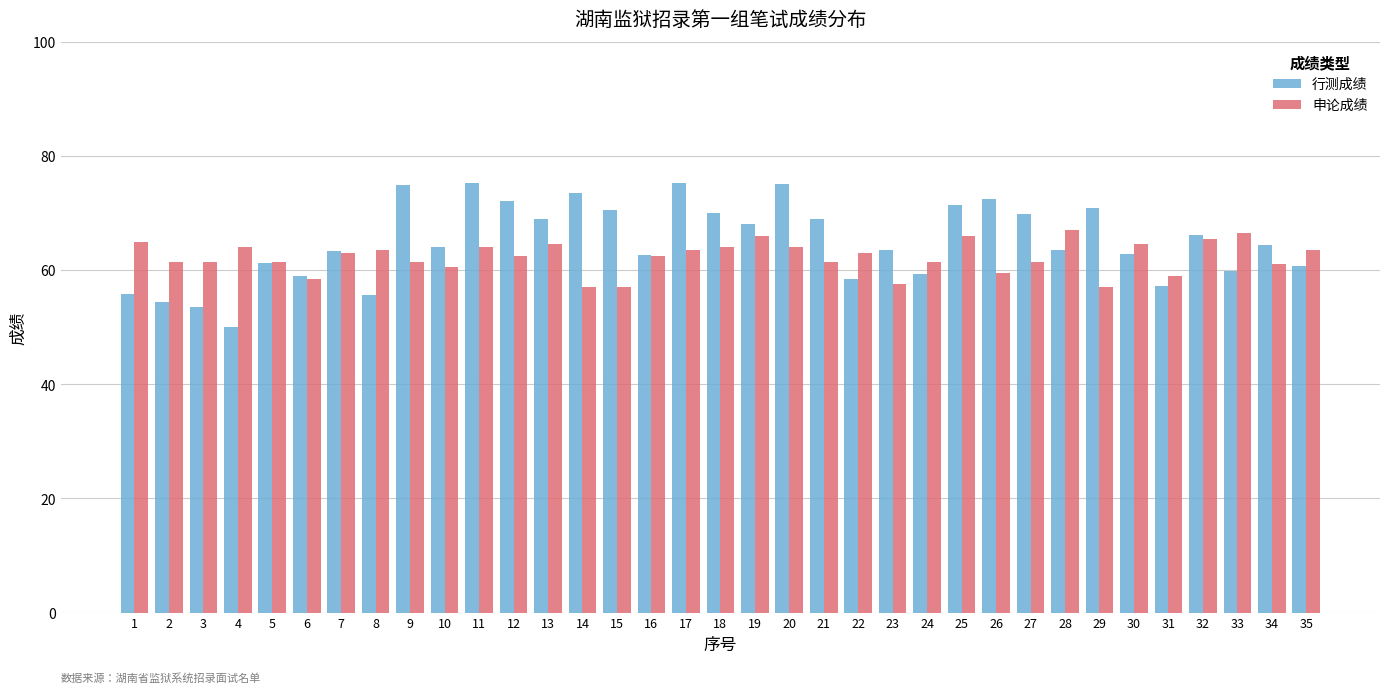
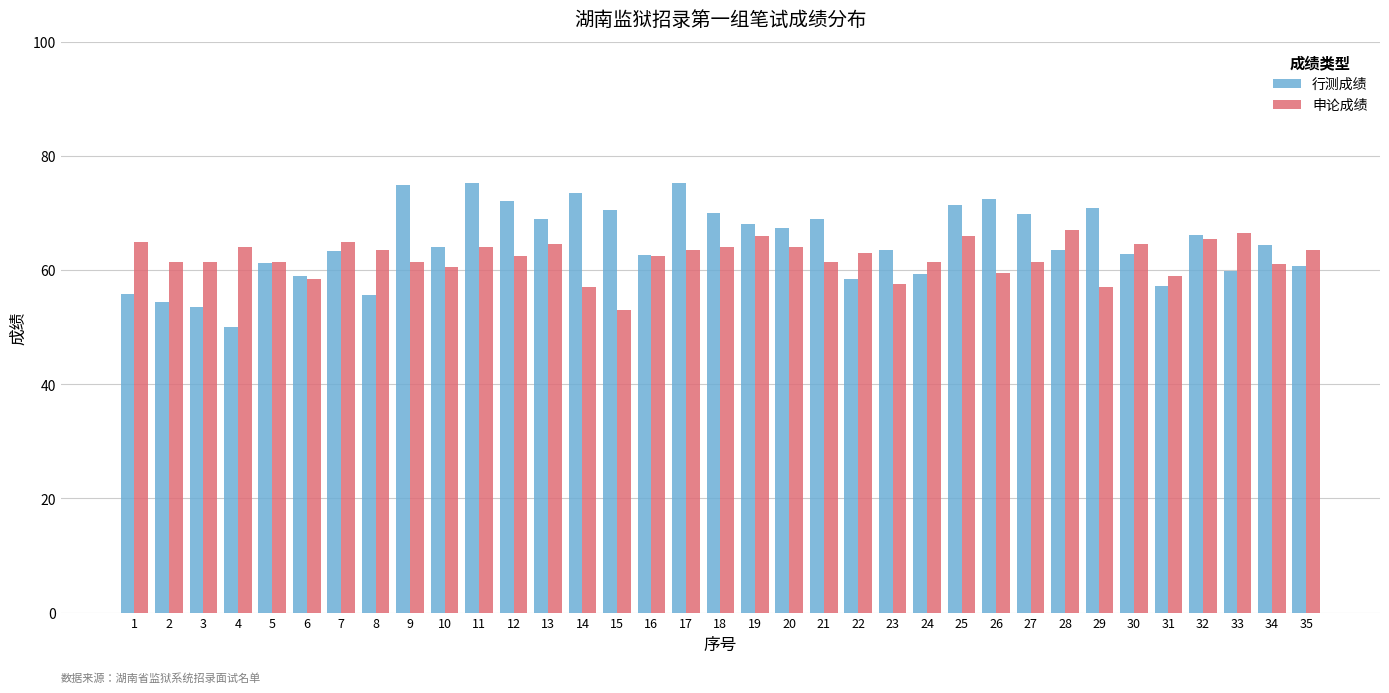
  {
    "行测成绩": {
      "1": 56,
      "2": 54,
      "3": 54,
      "4": 50,
      "5": 61,
      "6": 59,
      "7": 63,
      "8": 56,
      "9": 75,
      "10": 64,
      "11": 75,
      "12": 72,
      "13": 69,
      "14": 74,
      "15": 71,
      "16": 63,
      "17": 75,
      "18": 70,
      "19": 68,
-     "20": 75,
+     "20": 67,
      "21": 69,
      "22": 58,
      "23": 64,
      "24": 59,
      "25": 71,
      "26": 72,
      "27": 70,
      "28": 64,
      "29": 71,
      "30": 63,
      "31": 57,
      "32": 66,
      "33": 60,
      "34": 64,
      "35": 61
    },
    "申论成绩": {
      "1": 65,
      "2": 62,
      "3": 62,
      "4": 64,
      "5": 62,
      "6": 59,
-     "7": 63,
+     "7": 65,
      "8": 64,
      "9": 62,
      "10": 61,
      "11": 64,
      "12": 63,
      "13": 65,
      "14": 57,
-     "15": 57,
+     "15": 53,
      "16": 63,
      "17": 64,
      "18": 64,
      "19": 66,
      "20": 64,
      "21": 62,
      "22": 63,
      "23": 58,
      "24": 62,
      "25": 66,
      "26": 60,
      "27": 62,
      "28": 67,
      "29": 57,
      "30": 65,
      "31": 59,
      "32": 66,
      "33": 67,
      "34": 61,
      "35": 64
    }
  }
